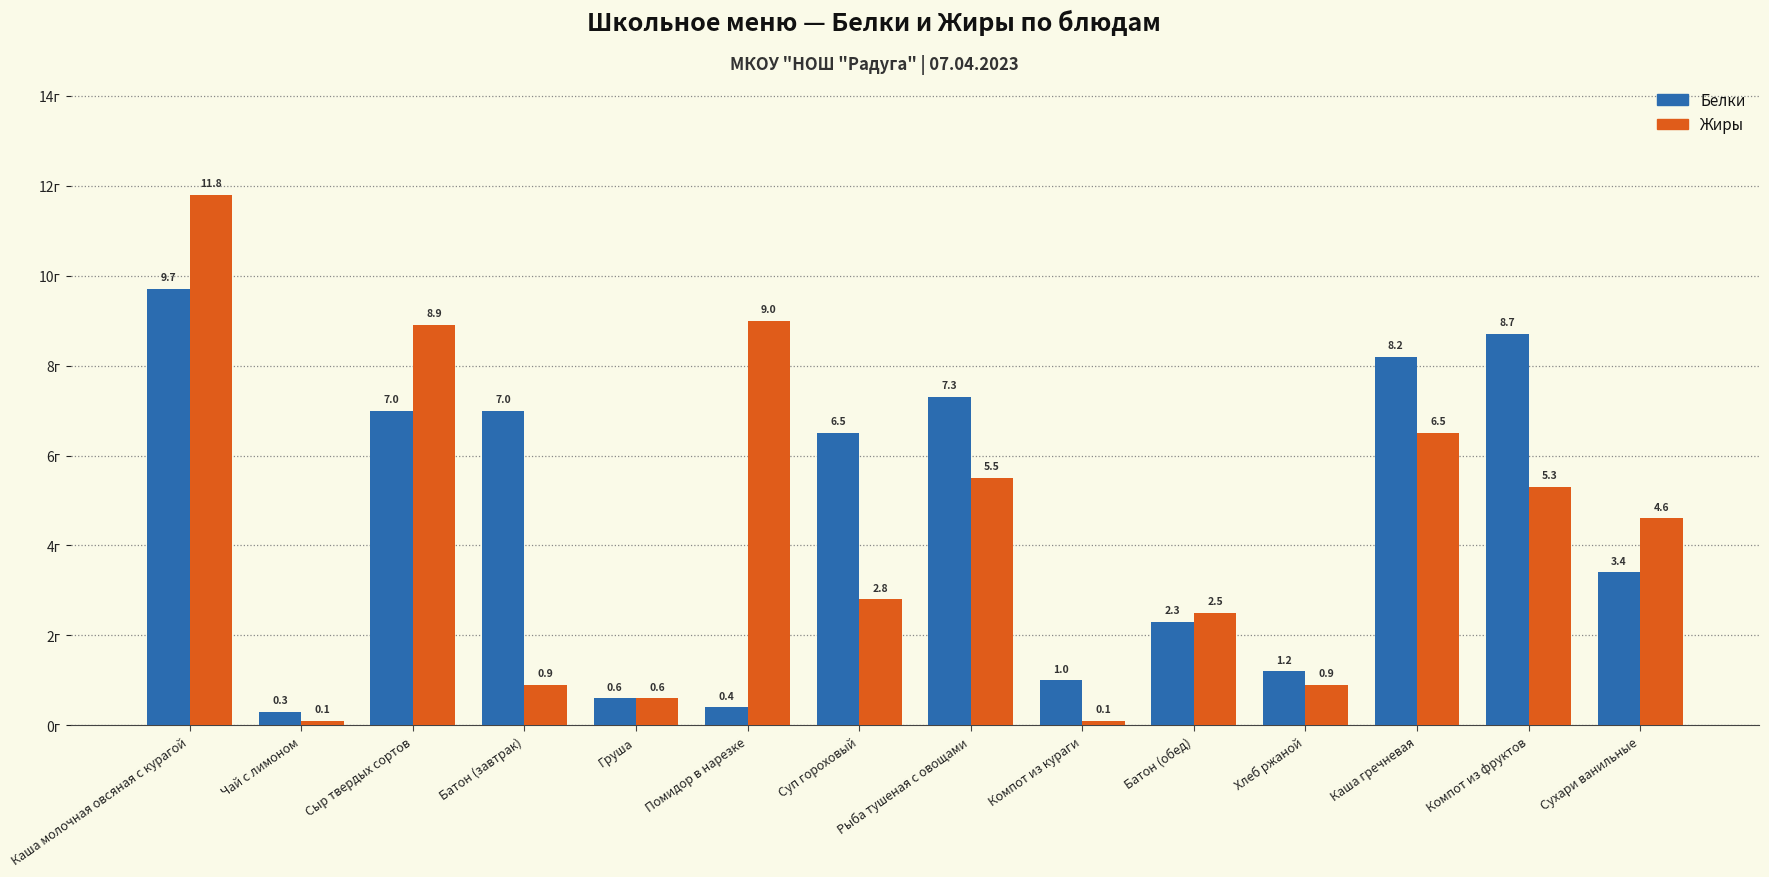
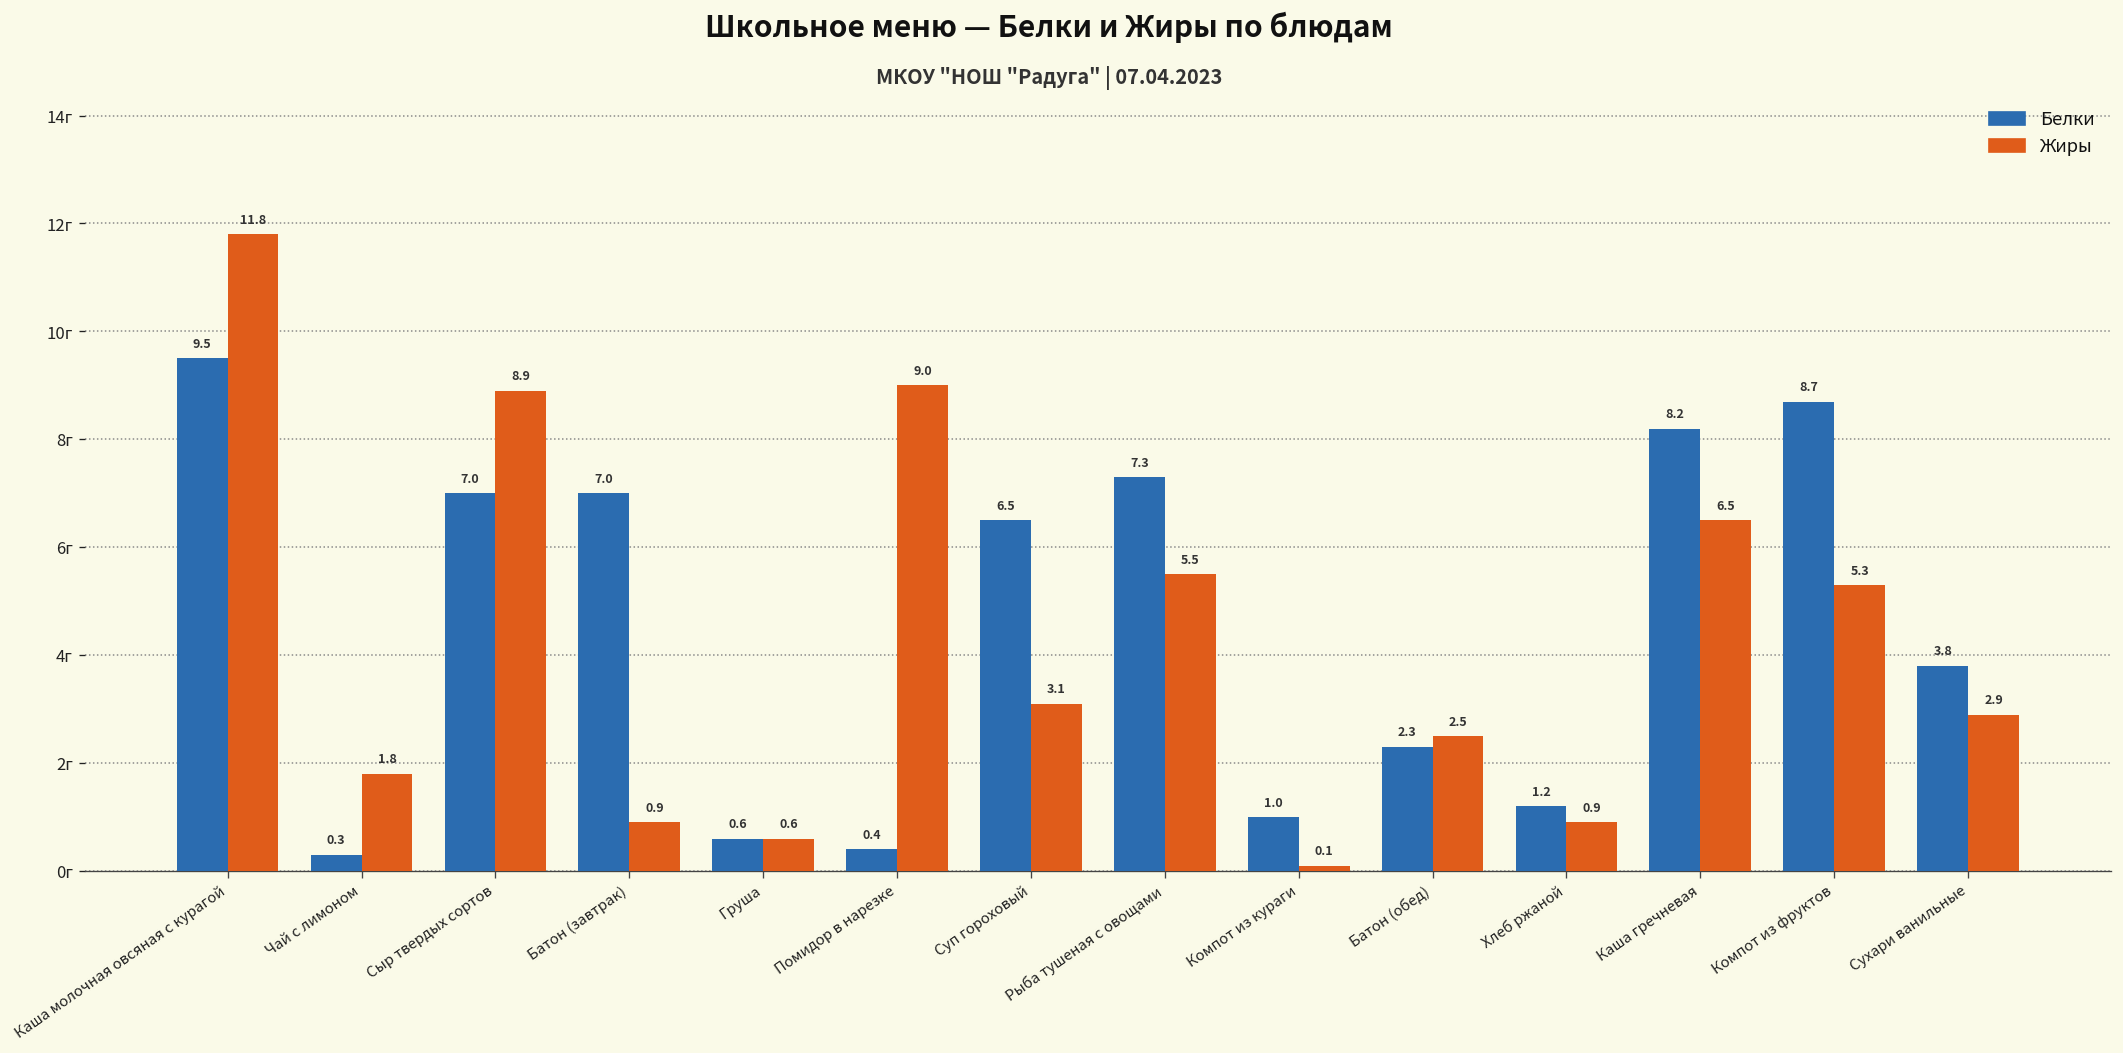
  {
    "Белки": {
-     "Каша молочная овсяная с курагой": 9.7,
+     "Каша молочная овсяная с курагой": 9.5,
      "Чай с лимоном": 0.3,
      "Сыр твердых сортов": 7.0,
      "Батон (завтрак)": 7.0,
      "Груша": 0.6,
      "Помидор в нарезке": 0.4,
      "Суп гороховый": 6.5,
      "Рыба тушеная с овощами": 7.3,
      "Компот из кураги": 1.0,
      "Батон (обед)": 2.3,
      "Хлеб ржаной": 1.2,
      "Каша гречневая": 8.2,
      "Компот из фруктов": 8.7,
-     "Сухари ванильные": 3.4
+     "Сухари ванильные": 3.8
    },
    "Жиры": {
      "Каша молочная овсяная с курагой": 11.8,
-     "Чай с лимоном": 0.1,
+     "Чай с лимоном": 1.8,
      "Сыр твердых сортов": 8.9,
      "Батон (завтрак)": 0.9,
      "Груша": 0.6,
      "Помидор в нарезке": 9.0,
-     "Суп гороховый": 2.8,
+     "Суп гороховый": 3.1,
      "Рыба тушеная с овощами": 5.5,
      "Компот из кураги": 0.1,
      "Батон (обед)": 2.5,
      "Хлеб ржаной": 0.9,
      "Каша гречневая": 6.5,
      "Компот из фруктов": 5.3,
-     "Сухари ванильные": 4.6
+     "Сухари ванильные": 2.9
    }
  }
